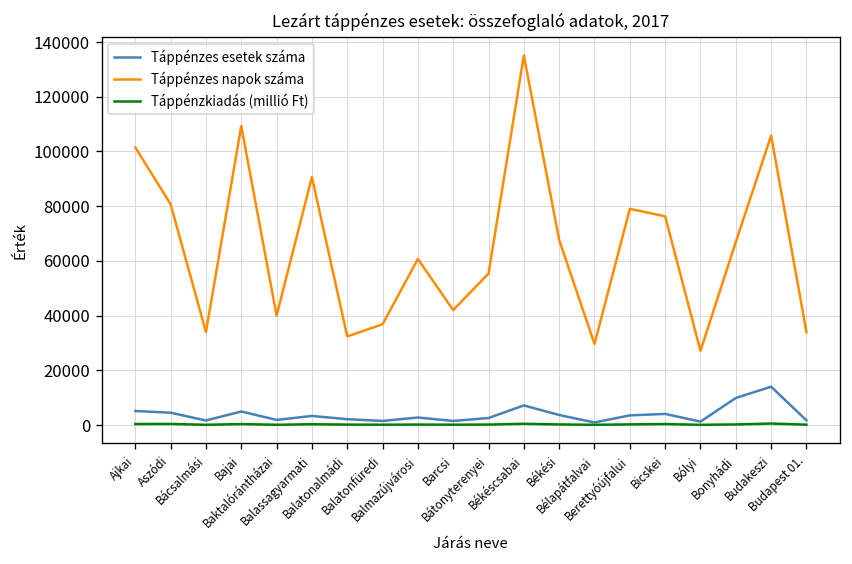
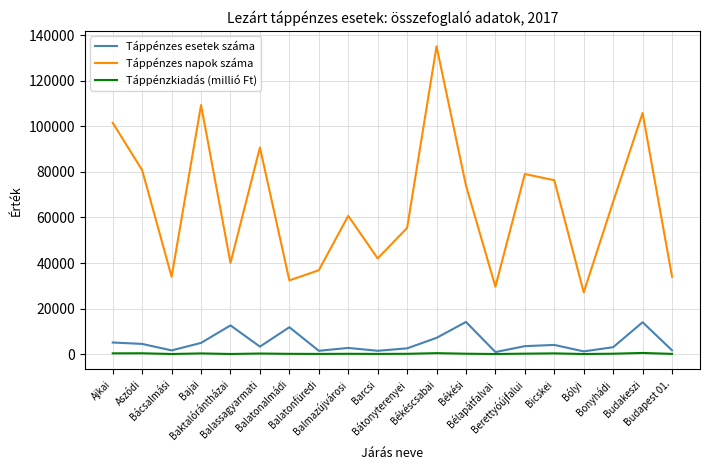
  {
    "Táppénzes esetek száma": {
      "Ajkai": 5000,
      "Aszódi": 5000,
      "Bácsalmási": 2000,
      "Bajai": 5000,
-     "Baktalórántházai": 2000,
+     "Baktalórántházai": 13000,
      "Balassagyarmati": 3000,
-     "Balatonalmádi": 2000,
+     "Balatonalmádi": 12000,
      "Balatonfüredi": 2000,
      "Balmazújvárosi": 3000,
      "Barcsi": 2000,
      "Bátonyterenyei": 3000,
      "Békéscsabai": 7000,
-     "Békési": 4000,
+     "Békési": 14000,
      "Berettyóújfalui": 4000,
      "Bicskei": 4000,
      "Bólyi": 1000,
-     "Bonyhádi": 10000,
+     "Bonyhádi": 3000,
      "Budakeszi": 14000,
      "Budapest 01.": 2000
    },
    "Táppénzes napok száma": {
      "Ajkai": 101000,
      "Aszódi": 81000,
      "Bácsalmási": 34000,
      "Bajai": 109000,
      "Baktalórántházai": 40000,
      "Balassagyarmati": 91000,
      "Balatonalmádi": 32000,
      "Balatonfüredi": 37000,
      "Balmazújvárosi": 61000,
      "Barcsi": 42000,
      "Bátonyterenyei": 55000,
      "Békéscsabai": 135000,
-     "Békési": 68000,
+     "Békési": 74000,
      "Bélapátfalvai": 30000,
      "Berettyóújfalui": 79000,
      "Bicskei": 76000,
      "Bólyi": 27000,
      "Bonyhádi": 67000,
      "Budakeszi": 106000,
      "Budapest 01.": 34000
    },
    "Táppénzkiadás (millió Ft)": {
      "Ajkai": 0,
      "Aszódi": 0,
      "Bácsalmási": 0,
      "Bajai": 0,
      "Baktalórántházai": 0,
      "Balassagyarmati": 0,
      "Balatonalmádi": 0,
      "Balatonfüredi": 0,
      "Balmazújvárosi": 0,
      "Barcsi": 0,
      "Bátonyterenyei": 0,
      "Békéscsabai": 0,
      "Békési": 0,
      "Berettyóújfalui": 0,
      "Bicskei": 0,
      "Bólyi": 0,
      "Bonyhádi": 0,
      "Budakeszi": 1000,
      "Budapest 01.": 0
    }
  }
